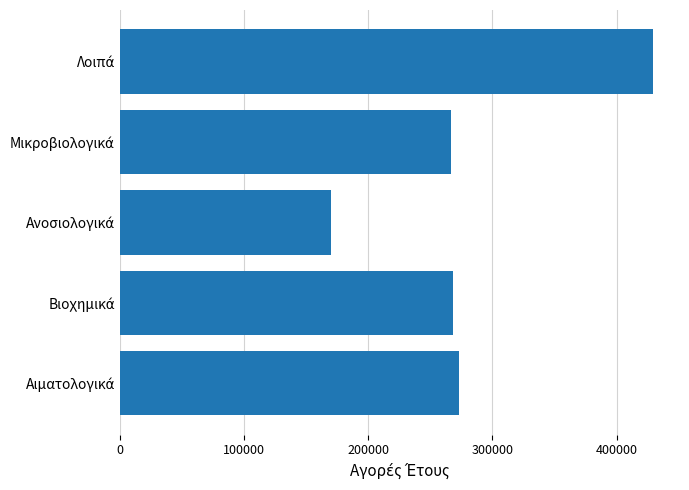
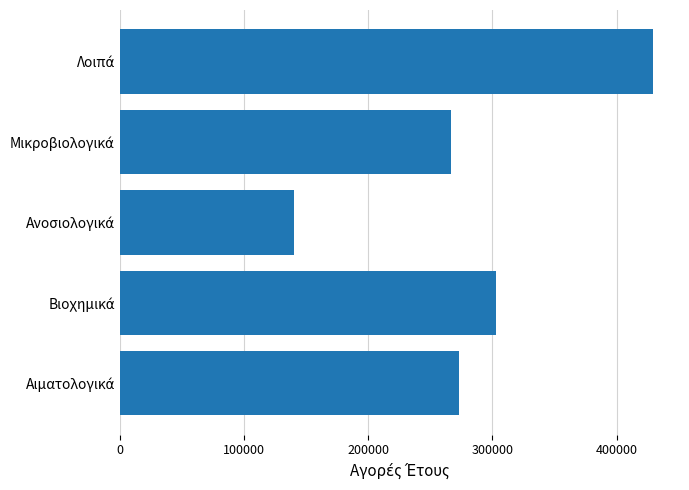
  {
    "Λοιπά": 430000,
    "Μικροβιολογικά": 266000,
-   "Ανοσιολογικά": 170000,
-   "Βιοχημικά": 268000,
+   "Ανοσιολογικά": 140000,
+   "Βιοχημικά": 302000,
    "Αιματολογικά": 273000
  }
